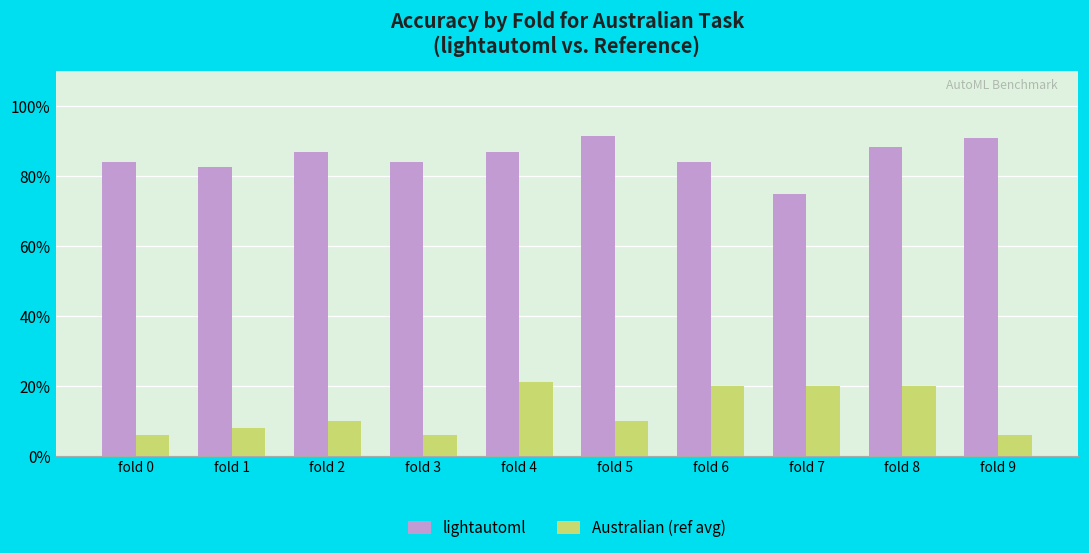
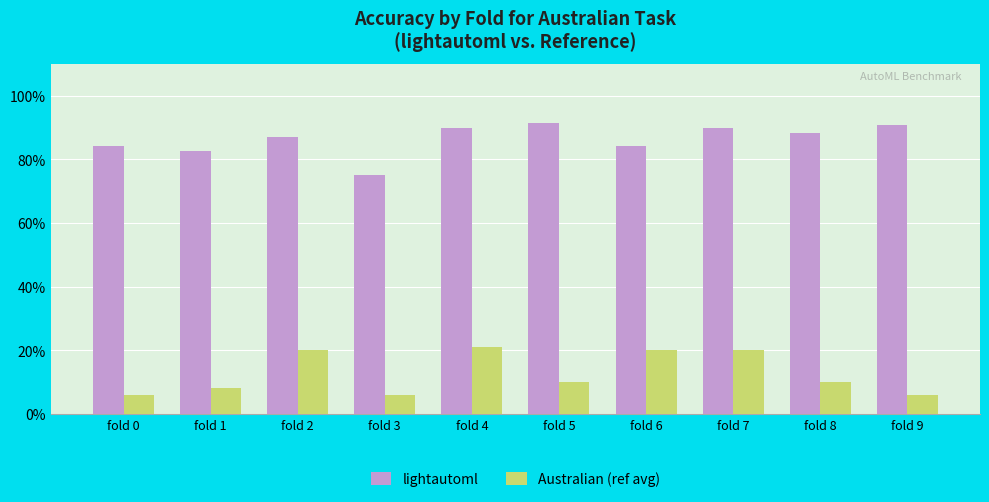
  {
    "lightautoml": {
      "fold 0": "84%",
      "fold 1": "83%",
      "fold 2": "87%",
-     "fold 3": "84%",
-     "fold 4": "87%",
+     "fold 3": "75%",
+     "fold 4": "90%",
      "fold 5": "91%",
      "fold 6": "84%",
-     "fold 7": "75%",
+     "fold 7": "90%",
      "fold 8": "88%",
      "fold 9": "91%"
    },
    "Australian (ref avg)": {
      "fold 0": "6%",
      "fold 1": "8%",
-     "fold 2": "10%",
+     "fold 2": "20%",
      "fold 3": "6%",
      "fold 4": "21%",
      "fold 5": "10%",
      "fold 6": "20%",
      "fold 7": "20%",
-     "fold 8": "20%",
+     "fold 8": "10%",
      "fold 9": "6%"
    }
  }
